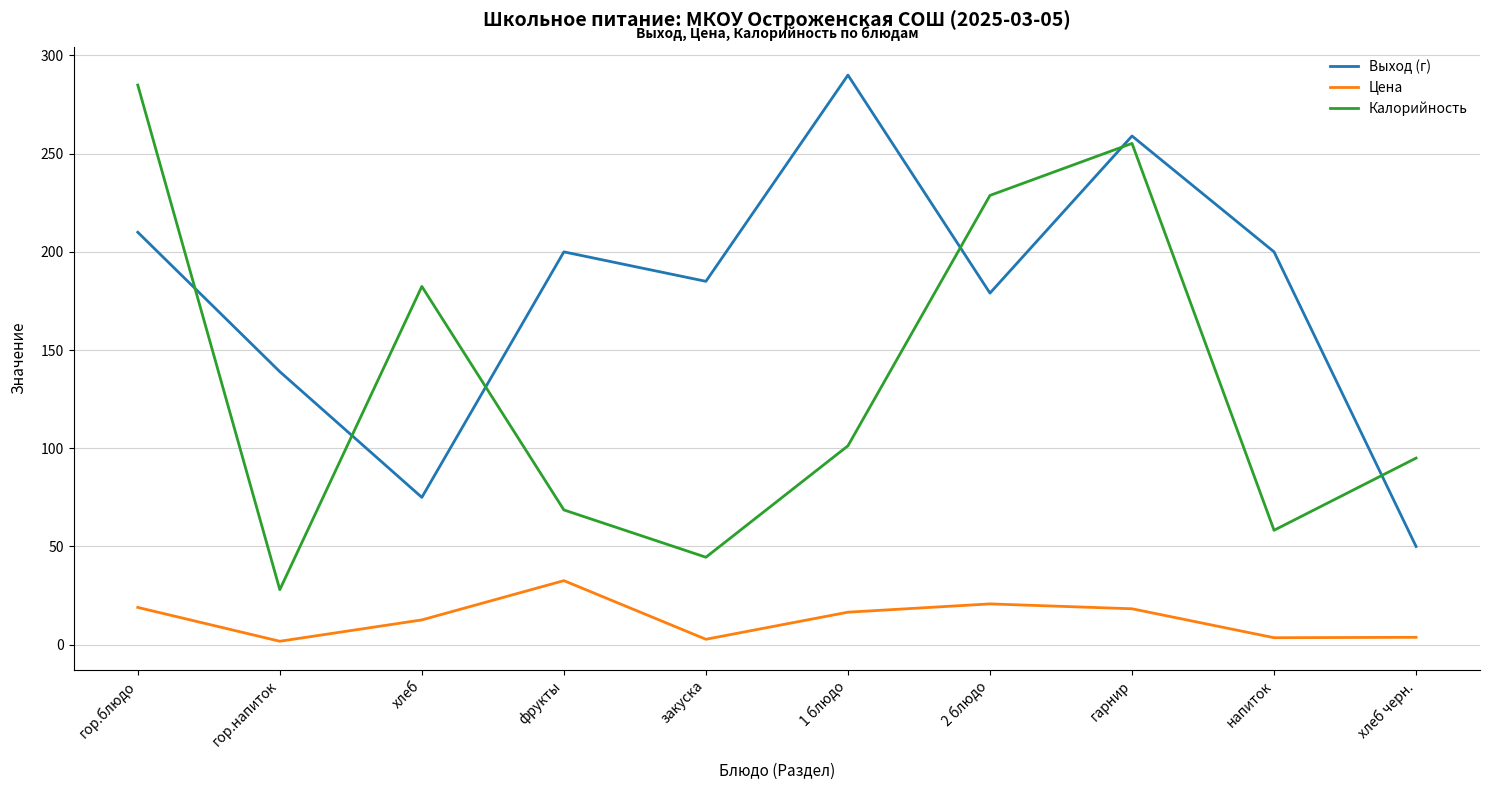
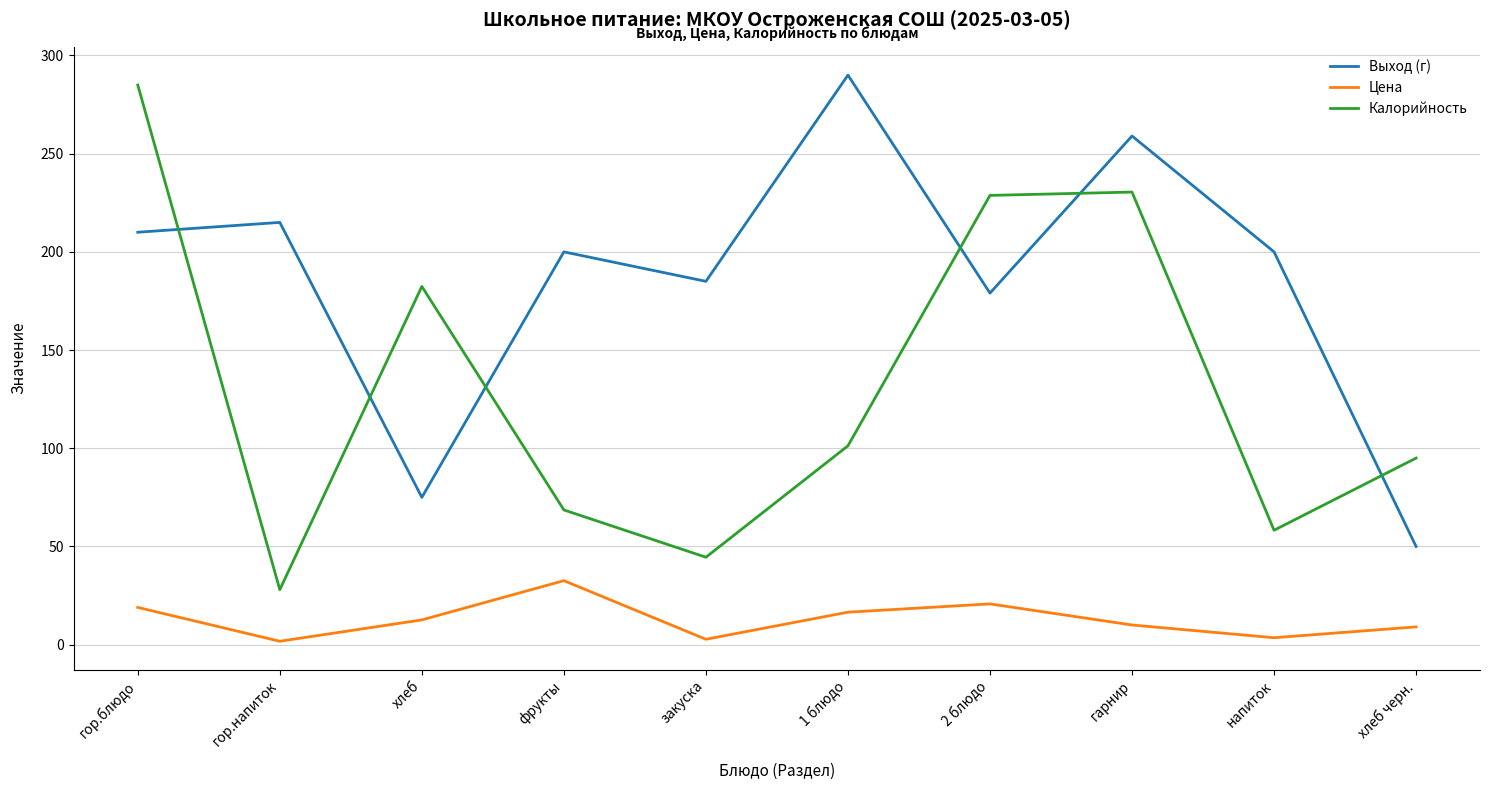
  {
    "Выход (г)": {
      "гор.блюдо": 210,
-     "гор.напиток": 139,
+     "гор.напиток": 215,
      "хлеб": 75,
      "фрукты": 200,
      "закуска": 185,
      "1 блюдо": 290,
      "2 блюдо": 179,
      "гарнир": 259,
      "напиток": 200,
      "хлеб черн.": 50
    },
    "Цена": {
      "гор.блюдо": 19,
      "гор.напиток": 2,
      "хлеб": 13,
      "фрукты": 33,
      "закуска": 3,
      "1 блюдо": 17,
      "2 блюдо": 21,
-     "гарнир": 18,
+     "гарнир": 10,
      "напиток": 4,
-     "хлеб черн.": 4
+     "хлеб черн.": 9
    },
    "Калорийность": {
      "гор.блюдо": 285,
      "гор.напиток": 28,
      "хлеб": 182,
      "фрукты": 69,
      "закуска": 45,
      "1 блюдо": 101,
      "2 блюдо": 229,
-     "гарнир": 255,
+     "гарнир": 230,
      "напиток": 58,
      "хлеб черн.": 95
    }
  }
